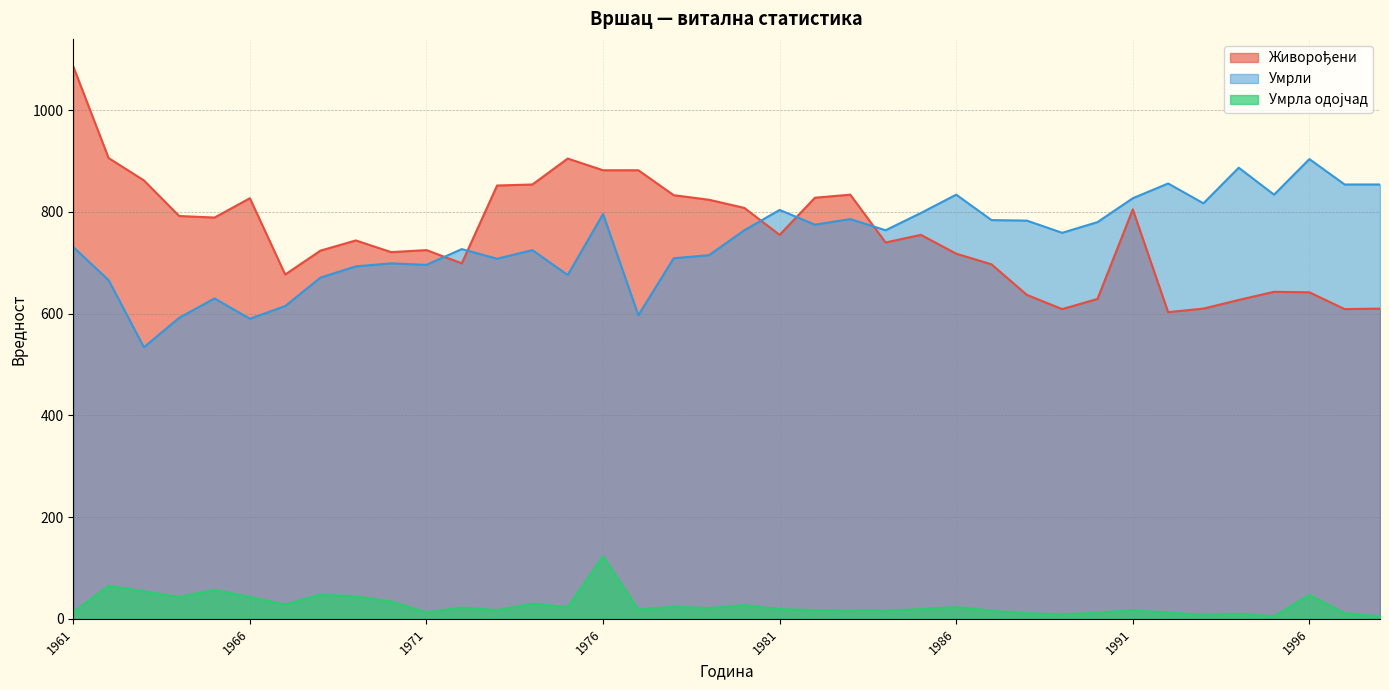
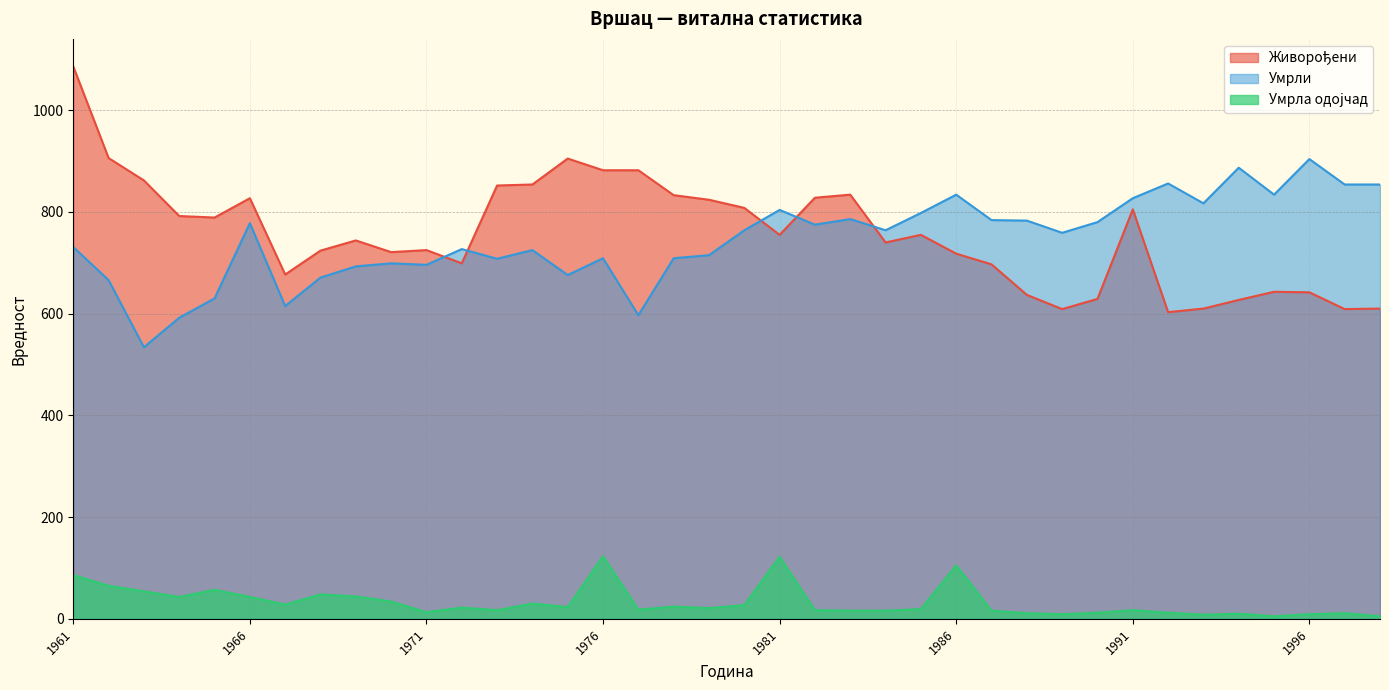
  {
    "Живорођени": {
      "1961": 1090,
      "1966": 830,
      "1971": 730,
      "1976": 880,
      "1981": 760,
      "1986": 720,
      "1991": 810,
      "1996": 640
    },
    "Умрли": {
      "1961": 730,
-     "1966": 590,
+     "1966": 780,
      "1971": 700,
-     "1976": 800,
+     "1976": 710,
      "1981": 800,
      "1986": 830,
      "1991": 830,
      "1996": 900
    },
    "Умрла одојчад": {
-     "1961": 10,
+     "1961": 90,
      "1966": 40,
      "1971": 10,
      "1976": 120,
-     "1981": 20,
-     "1986": 20,
+     "1981": 120,
+     "1986": 110,
      "1991": 20,
-     "1996": 50
+     "1996": 10
    }
  }
